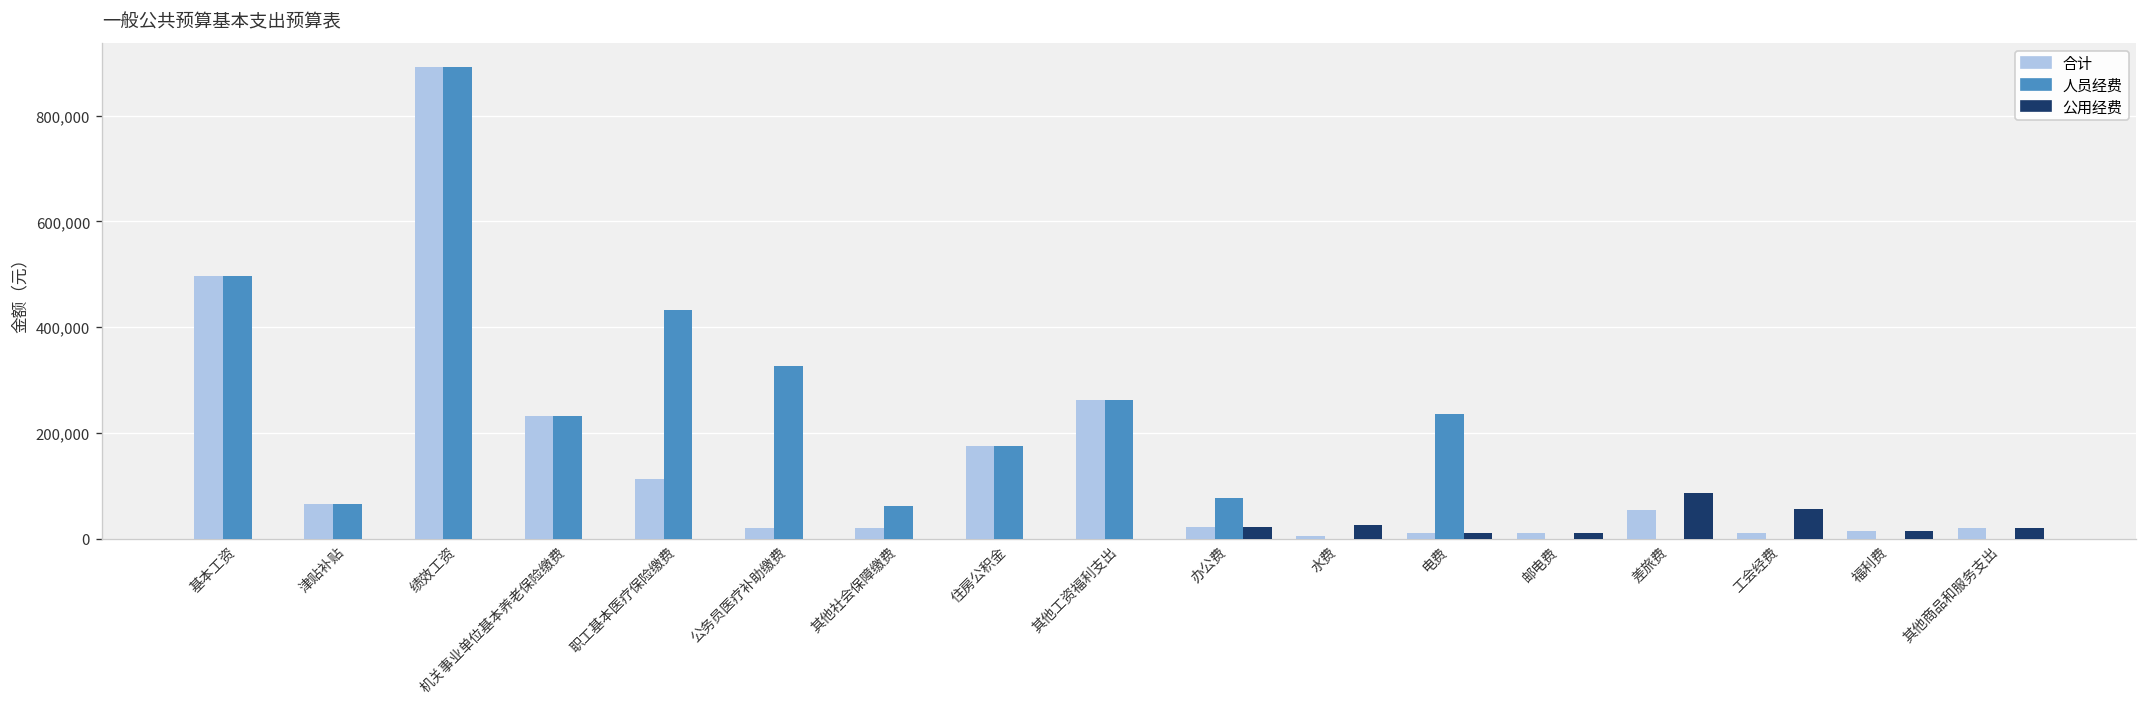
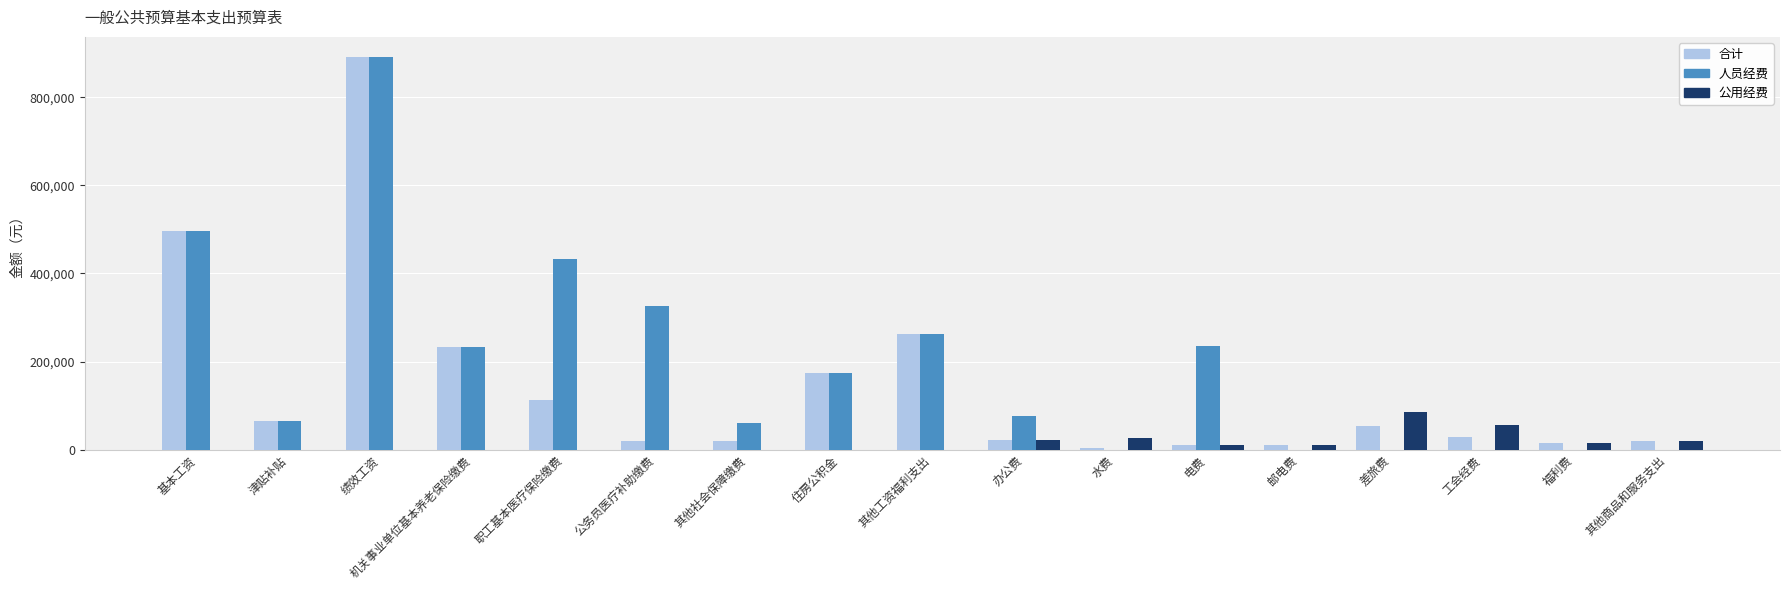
  {
    "合计": {
      "基本工资": "500,000",
      "津贴补贴": "60,000",
      "绩效工资": "890,000",
      "机关事业单位基本养老保险缴费": "230,000",
      "职工基本医疗保险缴费": "110,000",
      "公务员医疗补助缴费": "20,000",
      "其他社会保障缴费": "20,000",
      "住房公积金": "170,000",
      "其他工资福利支出": "260,000",
      "办公费": "20,000",
      "电费": "10,000",
      "邮电费": "10,000",
      "差旅费": "50,000",
-     "工会经费": "10,000",
+     "工会经费": "30,000",
      "福利费": "10,000",
      "其他商品和服务支出": "20,000"
    },
    "人员经费": {
      "基本工资": "500,000",
      "津贴补贴": "60,000",
      "绩效工资": "890,000",
      "机关事业单位基本养老保险缴费": "230,000",
      "职工基本医疗保险缴费": "430,000",
      "公务员医疗补助缴费": "330,000",
      "其他社会保障缴费": "60,000",
      "住房公积金": "170,000",
      "其他工资福利支出": "260,000",
      "办公费": "80,000",
      "水费": "0",
      "电费": "230,000",
      "邮电费": "0",
      "差旅费": "0",
      "工会经费": "0",
      "福利费": "0",
      "其他商品和服务支出": "0"
    },
    "公用经费": {
      "基本工资": "0",
      "津贴补贴": "0",
      "绩效工资": "0",
      "机关事业单位基本养老保险缴费": "0",
      "职工基本医疗保险缴费": "0",
      "公务员医疗补助缴费": "0",
      "其他社会保障缴费": "0",
      "住房公积金": "0",
      "其他工资福利支出": "0",
      "办公费": "20,000",
      "水费": "30,000",
      "电费": "10,000",
      "邮电费": "10,000",
      "差旅费": "90,000",
      "工会经费": "60,000",
      "福利费": "10,000",
      "其他商品和服务支出": "20,000"
    }
  }
